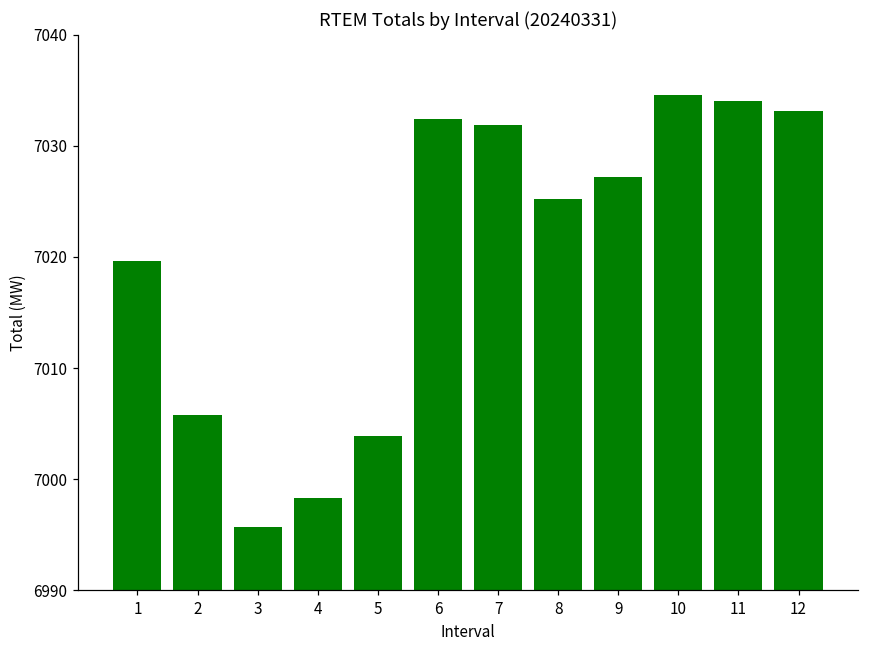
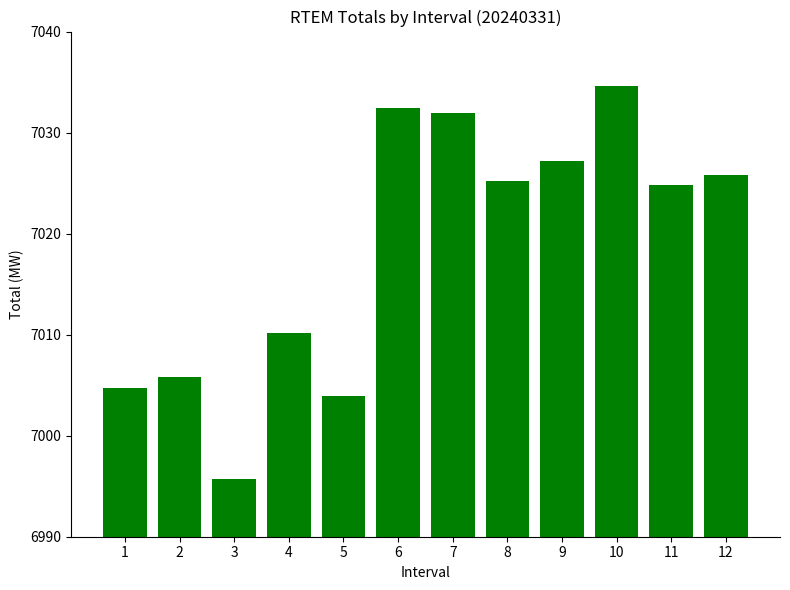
  {
-   "1": 7019.6,
+   "1": 7004.7,
    "2": 7005.8,
    "3": 6995.7,
-   "4": 6998.3,
+   "4": 7010.2,
    "5": 7003.9,
    "6": 7032.4,
    "7": 7031.9,
    "8": 7025.2,
    "9": 7027.2,
    "10": 7034.6,
-   "11": 7034.0,
-   "12": 7033.1
+   "11": 7024.8,
+   "12": 7025.8
  }
